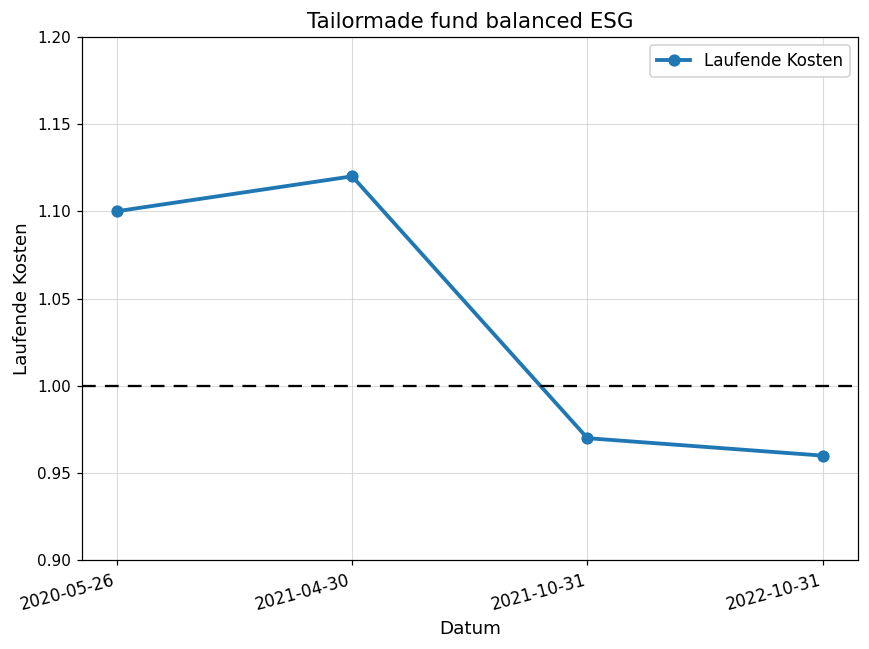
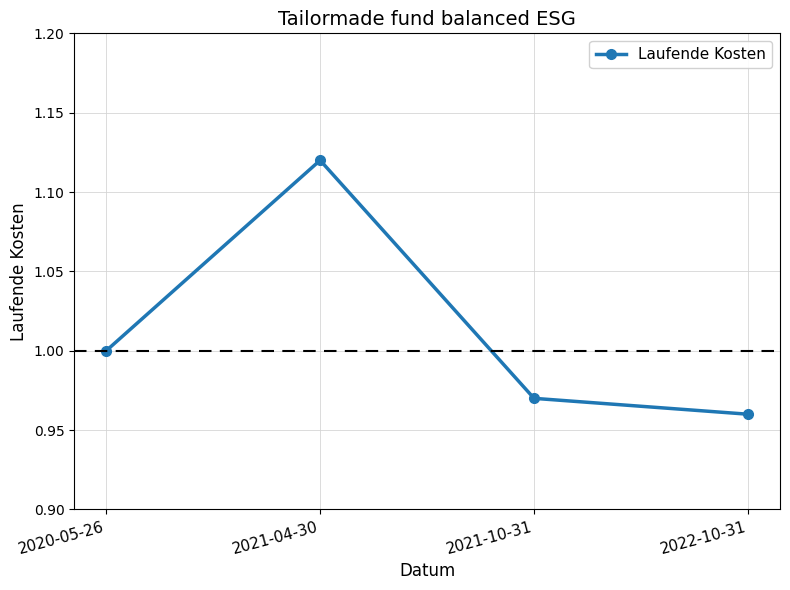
  {
-   "2020-05-26": 1.1,
+   "2020-05-26": 1.0,
    "2021-04-30": 1.120,
    "2021-10-31": 0.970,
    "2022-10-31": 0.960
  }
